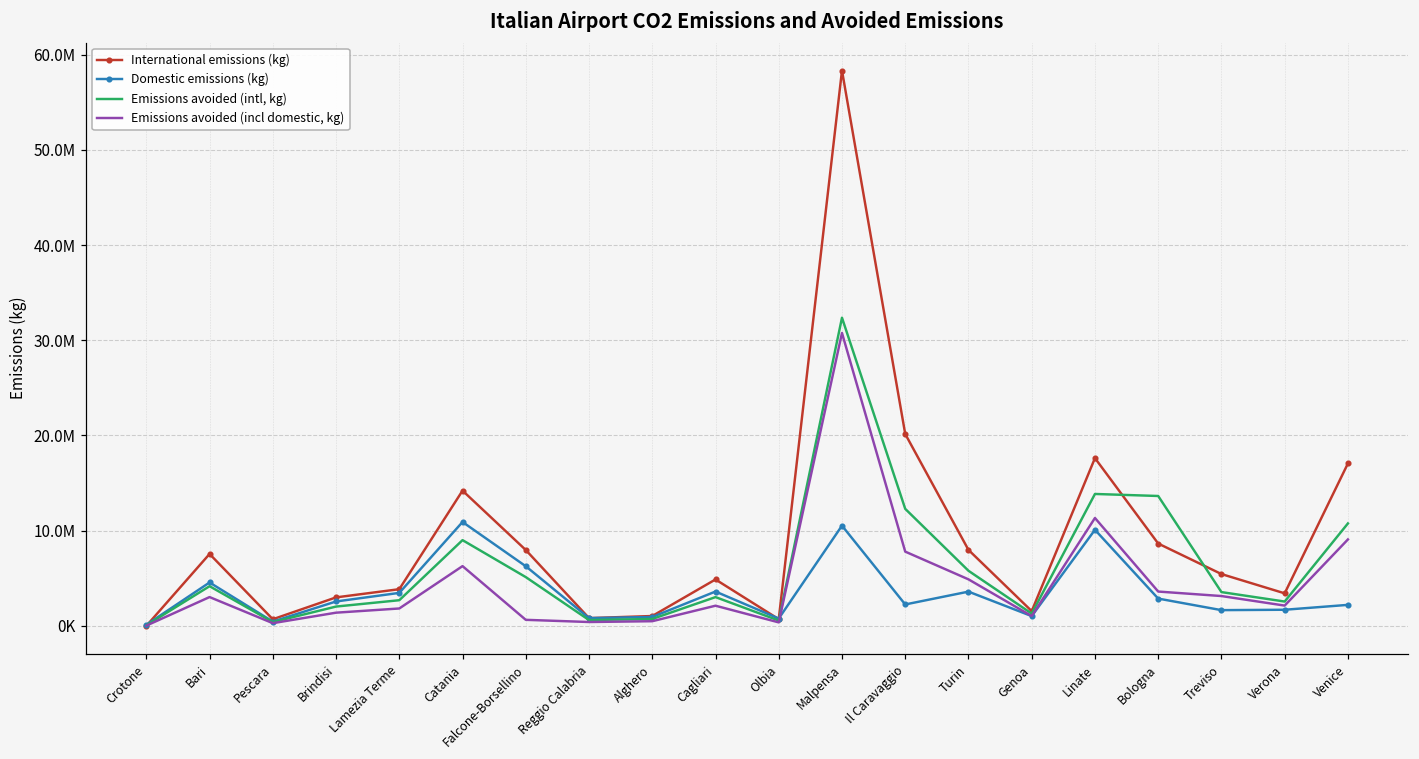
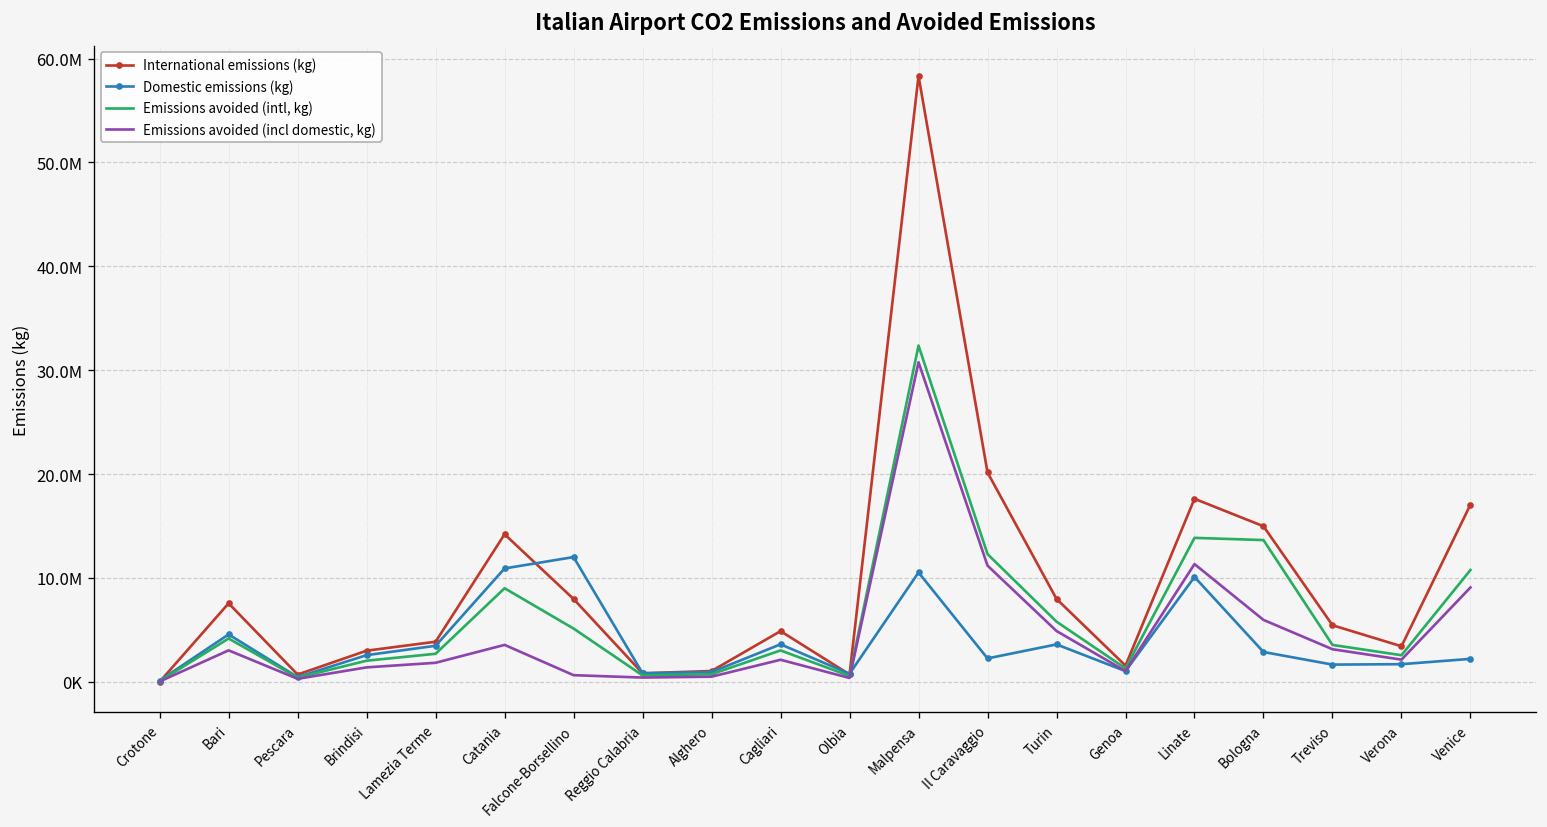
  {
    "International emissions (kg)": {
      "Bari": 8000000,
      "Brindisi": 3000000,
      "Lamezia Terme": 4000000,
      "Catania": 14000000,
      "Falcone-Borsellino": 8000000,
      "Cagliari": 5000000,
      "Malpensa": 58000000,
      "Il Caravaggio": 20000000,
      "Turin": 8000000,
      "Linate": 18000000,
-     "Bologna": 9000000,
+     "Bologna": 15000000,
      "Treviso": 5000000,
      "Verona": 3000000,
      "Venice": 17000000
    },
    "Domestic emissions (kg)": {
      "Bari": 5000000,
      "Brindisi": 3000000,
      "Lamezia Terme": 3000000,
      "Catania": 11000000,
-     "Falcone-Borsellino": 6000000,
+     "Falcone-Borsellino": 12000000,
      "Cagliari": 4000000,
      "Malpensa": 11000000,
      "Il Caravaggio": 2000000,
      "Turin": 4000000,
      "Linate": 10000000,
      "Bologna": 3000000,
      "Treviso": 2000000,
      "Verona": 2000000,
      "Venice": 2000000
    },
    "Emissions avoided (intl, kg)": {
      "Bari": 4000000,
      "Brindisi": 2000000,
      "Lamezia Terme": 3000000,
      "Catania": 9000000,
      "Falcone-Borsellino": 5000000,
      "Cagliari": 3000000,
      "Malpensa": 32000000,
      "Il Caravaggio": 12000000,
      "Turin": 6000000,
      "Linate": 14000000,
      "Bologna": 14000000,
      "Treviso": 4000000,
      "Verona": 3000000,
      "Venice": 11000000
    },
    "Emissions avoided (incl domestic, kg)": {
      "Bari": 3000000,
      "Brindisi": 1000000,
      "Lamezia Terme": 2000000,
-     "Catania": 6000000,
+     "Catania": 4000000,
      "Falcone-Borsellino": 1000000,
      "Cagliari": 2000000,
      "Malpensa": 31000000,
-     "Il Caravaggio": 8000000,
+     "Il Caravaggio": 11000000,
      "Turin": 5000000,
      "Linate": 11000000,
-     "Bologna": 4000000,
+     "Bologna": 6000000,
      "Treviso": 3000000,
      "Verona": 2000000,
      "Venice": 9000000
    }
  }
